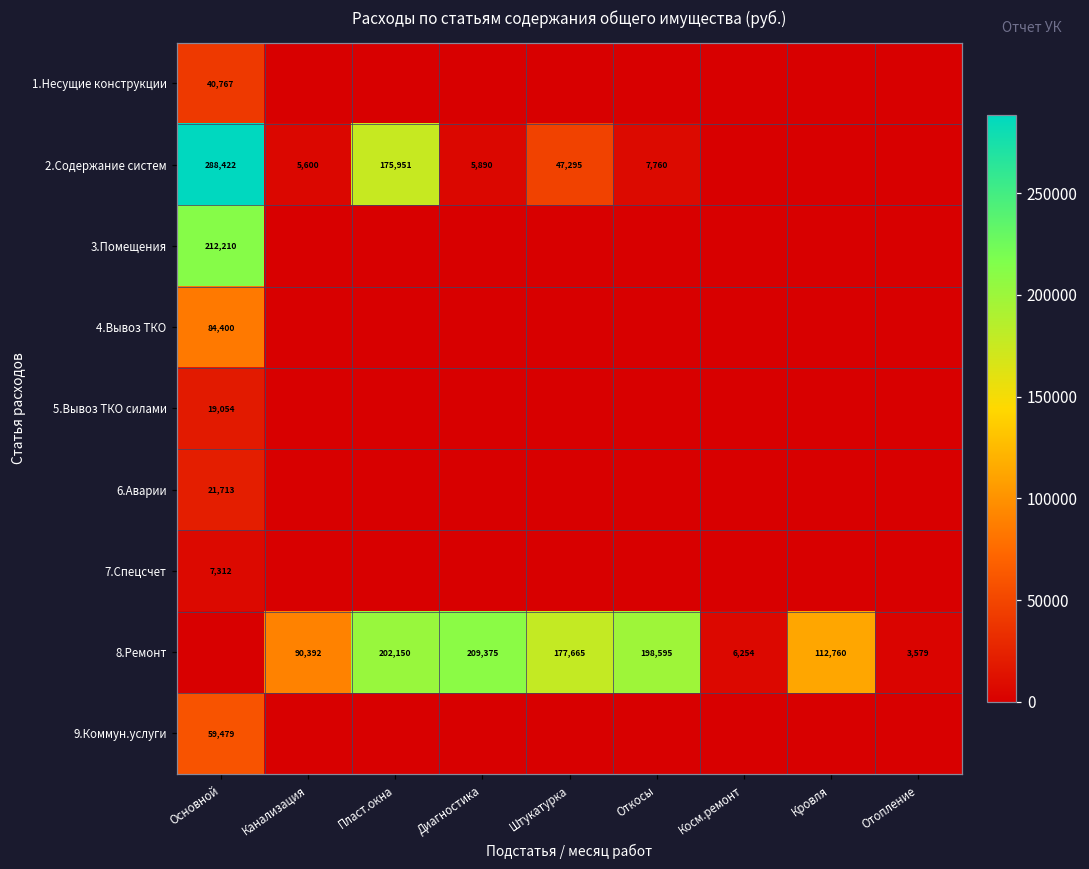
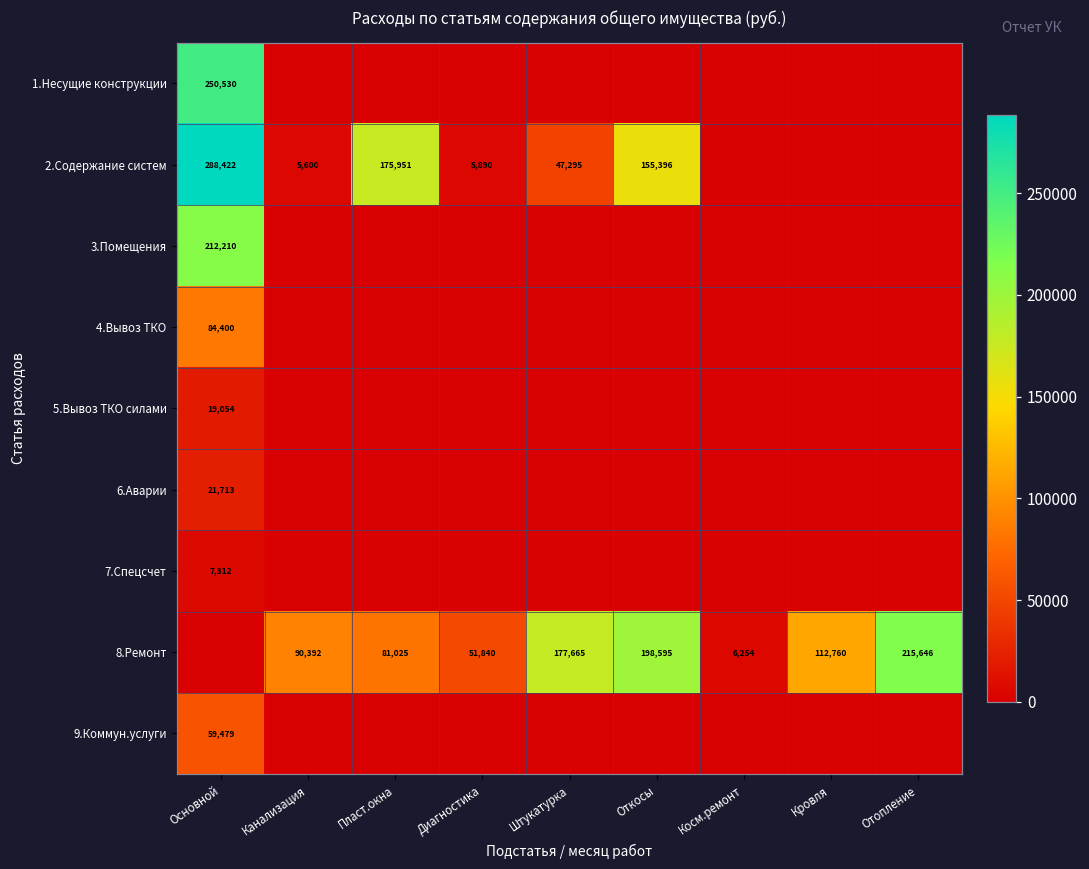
  {
    "1.Несущие конструкции": {
-     "Основной": "40,767"
+     "Основной": "250,530"
    },
    "2.Содержание систем": {
      "Основной": "288,422",
      "Канализация": "5,600",
      "Пласт.окна": "175,951",
      "Диагностика": "5,890",
      "Штукатурка": "47,295",
-     "Откосы": "7,760"
+     "Откосы": "155,396"
    },
    "3.Помещения": {
      "Основной": "212,210"
    },
    "4.Вывоз ТКО": {
      "Основной": "84,400"
    },
    "5.Вывоз ТКО силами": {
      "Основной": "19,054"
    },
    "6.Аварии": {
      "Основной": "21,713"
    },
    "7.Спецсчет": {
      "Основной": "7,312"
    },
    "8.Ремонт": {
      "Канализация": "90,392",
-     "Пласт.окна": "202,150",
-     "Диагностика": "209,375",
+     "Пласт.окна": "81,025",
+     "Диагностика": "51,840",
      "Штукатурка": "177,665",
      "Откосы": "198,595",
      "Косм.ремонт": "6,254",
      "Кровля": "112,760",
-     "Отопление": "3,579"
+     "Отопление": "215,646"
    },
    "9.Коммун.услуги": {
      "Основной": "59,479"
    }
  }
